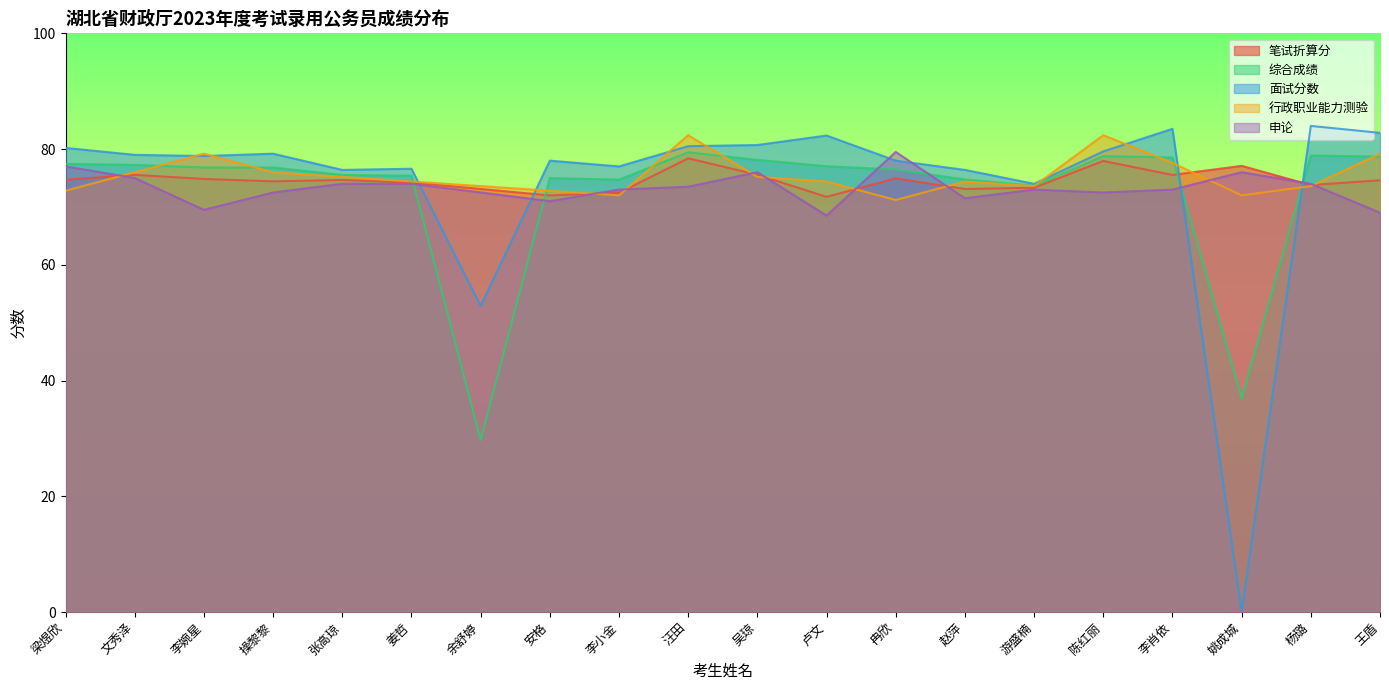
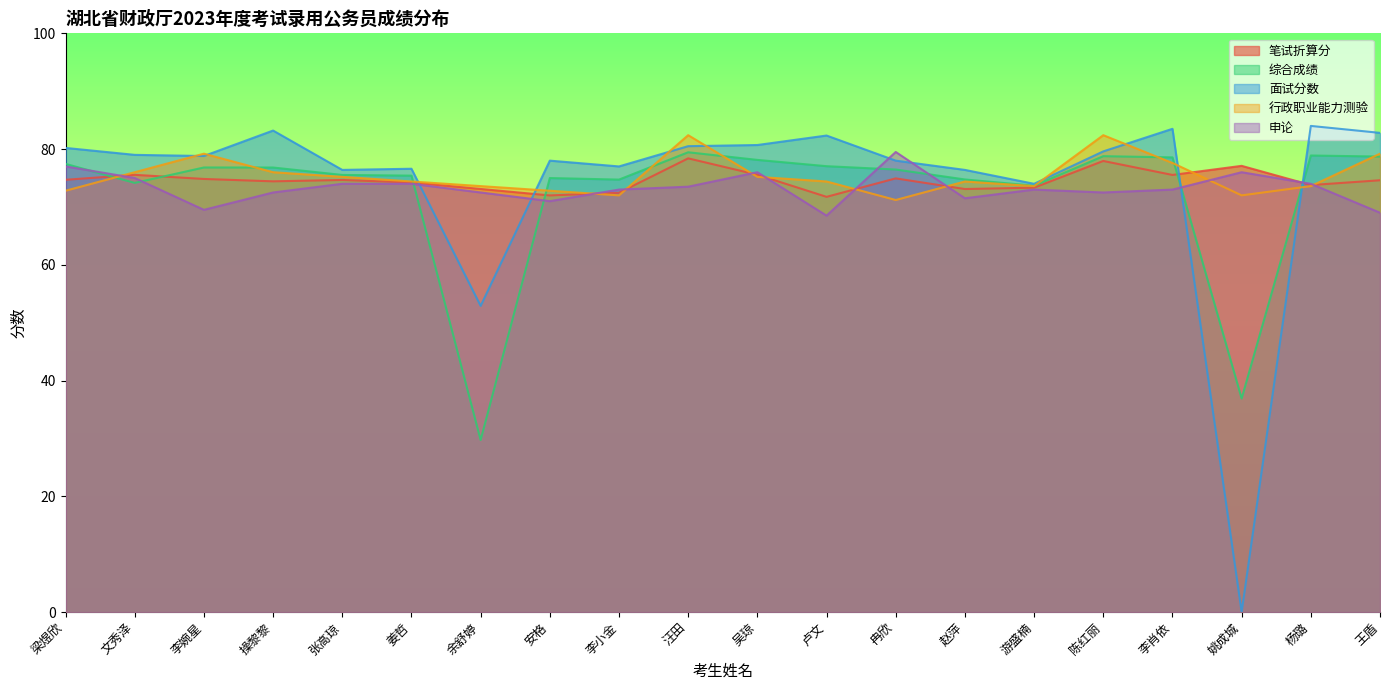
  {
    "笔试折算分": {
      "梁煜欣": 75,
      "文秀泽": 76,
      "李婉星": 75,
      "操黎黎": 74,
      "张高琼": 75,
      "余舒婷": 73,
      "安格": 72,
      "李小金": 72,
      "汪田": 78,
      "卢文": 72,
      "冉欣": 75,
      "赵萍": 73,
      "陈红丽": 78,
      "李肖依": 76,
      "姚成城": 77,
      "王盾": 75
    },
    "综合成绩": {
-     "文秀泽": 77,
+     "文秀泽": 74,
      "李婉星": 77,
      "操黎黎": 77,
      "姜哲": 75,
      "余舒婷": 30,
      "安格": 75,
      "李小金": 75,
      "汪田": 79,
      "吴琼": 78,
      "卢文": 77,
      "冉欣": 76,
      "陈红丽": 79,
      "李肖依": 79,
      "姚成城": 37,
      "杨璐": 79,
      "王盾": 79
    },
    "面试分数": {
      "梁煜欣": 80,
      "文秀泽": 79,
-     "操黎黎": 79,
+     "操黎黎": 83,
      "张高琼": 76,
      "姜哲": 77,
      "余舒婷": 53,
      "安格": 78,
      "李小金": 77,
      "汪田": 81,
      "吴琼": 81,
      "卢文": 82,
      "冉欣": 78,
      "赵萍": 76,
      "陈红丽": 80,
      "李肖依": 84,
      "姚成城": 0,
      "王盾": 83
    },
    "行政职业能力测验": {
      "梁煜欣": 73,
      "文秀泽": 76,
      "操黎黎": 76,
      "余舒婷": 74,
      "安格": 73,
      "李小金": 72,
      "汪田": 82,
      "卢文": 74,
      "冉欣": 71,
      "陈红丽": 82,
      "李肖依": 78,
      "姚成城": 72,
      "王盾": 79
    },
    "申论": {
      "文秀泽": 75,
      "李婉星": 70,
      "操黎黎": 73,
      "张高琼": 74,
      "余舒婷": 73,
      "安格": 71,
      "李小金": 73,
      "汪田": 74,
      "吴琼": 76,
      "卢文": 69,
      "冉欣": 80,
      "赵萍": 72,
      "陈红丽": 73,
      "李肖依": 73,
      "姚成城": 76,
      "王盾": 69
    }
  }
